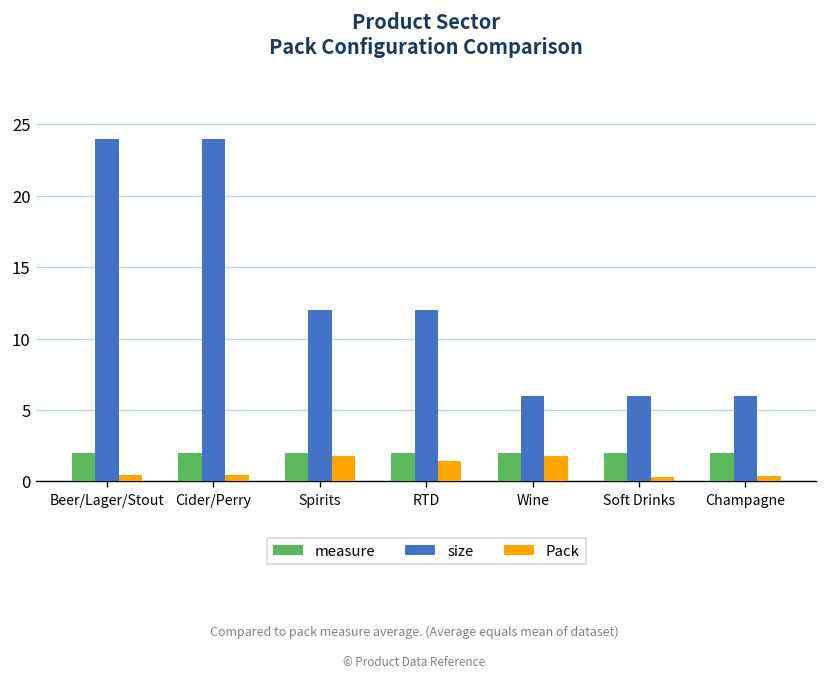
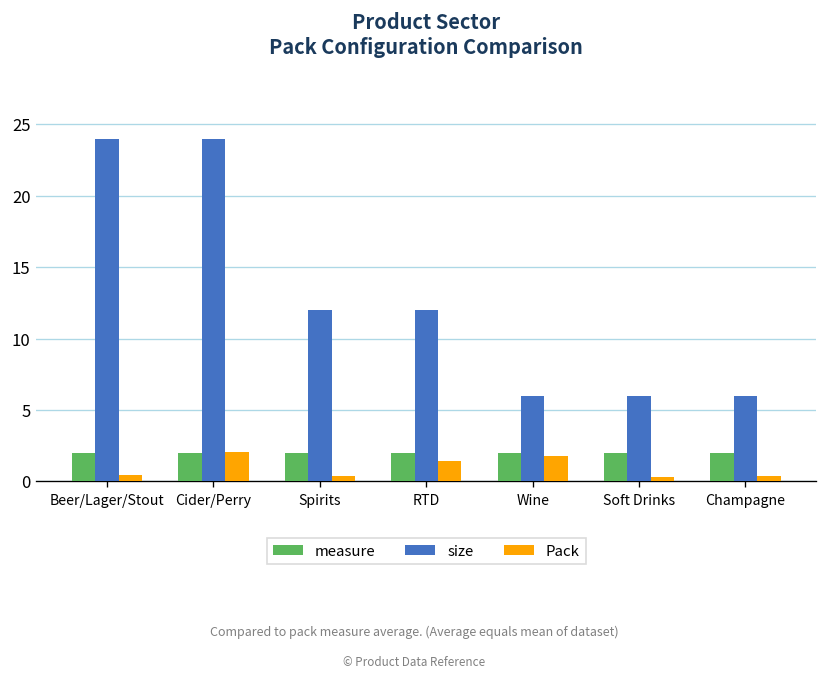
  {
    "measure": {
      "Beer/Lager/Stout": 2.0,
      "Cider/Perry": 2.0,
      "Spirits": 2.0,
      "RTD": 2.0,
      "Wine": 2.0,
      "Soft Drinks": 2.0,
      "Champagne": 2.0
    },
    "size": {
      "Beer/Lager/Stout": 24.0,
      "Cider/Perry": 24.0,
      "Spirits": 12.0,
      "RTD": 12.0,
      "Wine": 6.0,
      "Soft Drinks": 6.0,
      "Champagne": 6.0
    },
    "Pack": {
      "Beer/Lager/Stout": 0.5,
-     "Cider/Perry": 0.5,
-     "Spirits": 1.8,
+     "Cider/Perry": 2.1,
+     "Spirits": 0.4,
      "RTD": 1.4,
      "Wine": 1.8,
      "Soft Drinks": 0.3,
      "Champagne": 0.4
    }
  }
